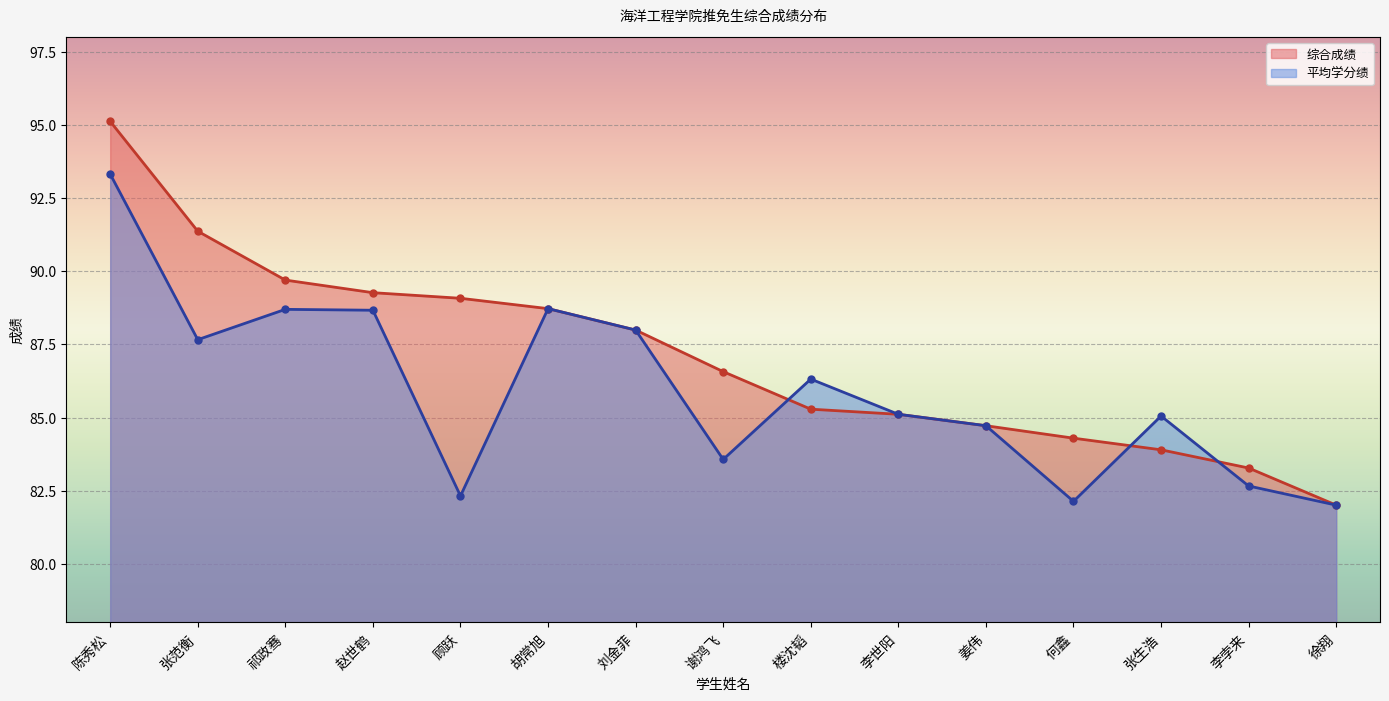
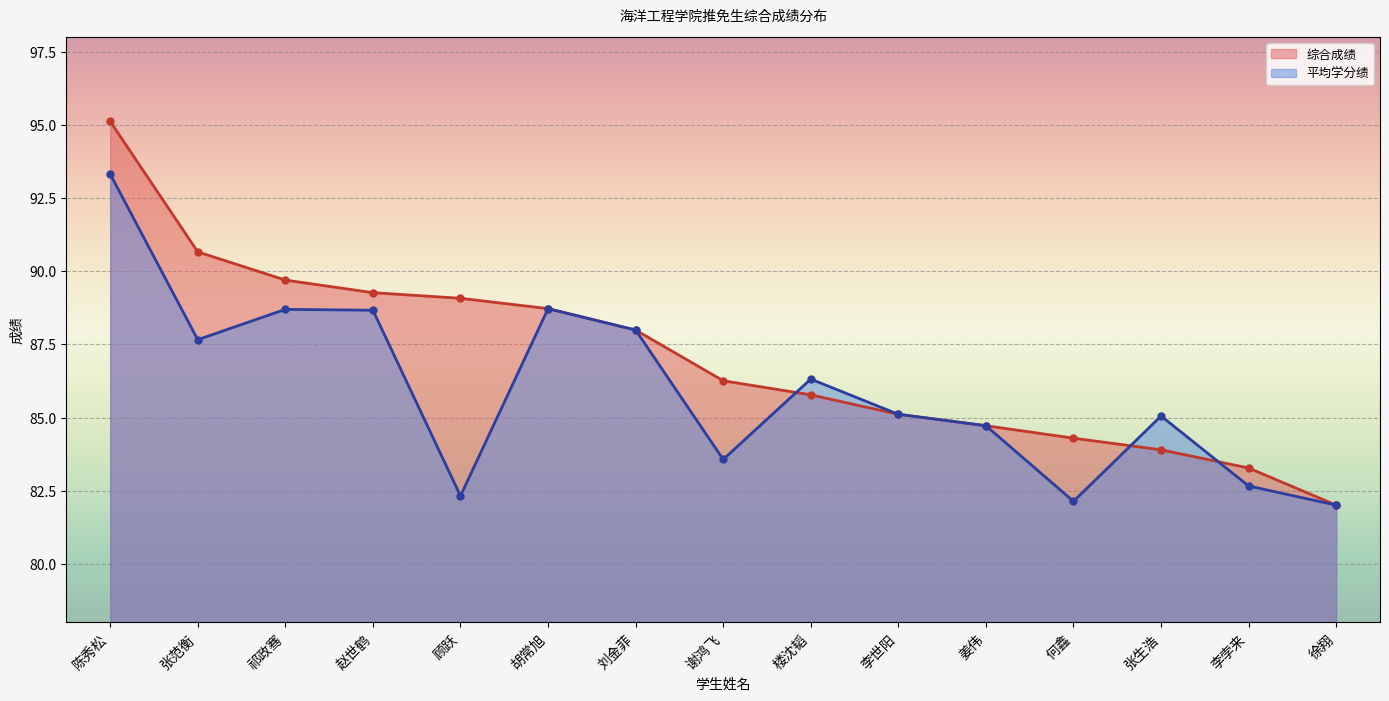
  {
    "综合成绩": {
      "陈秀松": 95.1,
-     "张范衡": 91.4,
+     "张范衡": 90.7,
      "祁政骞": 89.7,
      "赵世鹤": 89.3,
      "顾跃": 89.1,
-     "谢鸿飞": 86.6,
-     "楼沈韬": 85.3,
+     "谢鸿飞": 86.3,
+     "楼沈韬": 85.8,
      "何鑫": 84.3,
      "张生浩": 83.9,
      "李孛来": 83.3
    },
    "平均学分绩": {
      "陈秀松": 93.3,
      "张范衡": 87.7,
      "祁政骞": 88.7,
      "赵世鹤": 88.7,
      "顾跃": 82.3,
      "谢鸿飞": 83.6,
      "楼沈韬": 86.3,
      "何鑫": 82.1,
      "张生浩": 85.1,
      "李孛来": 82.7
    }
  }
